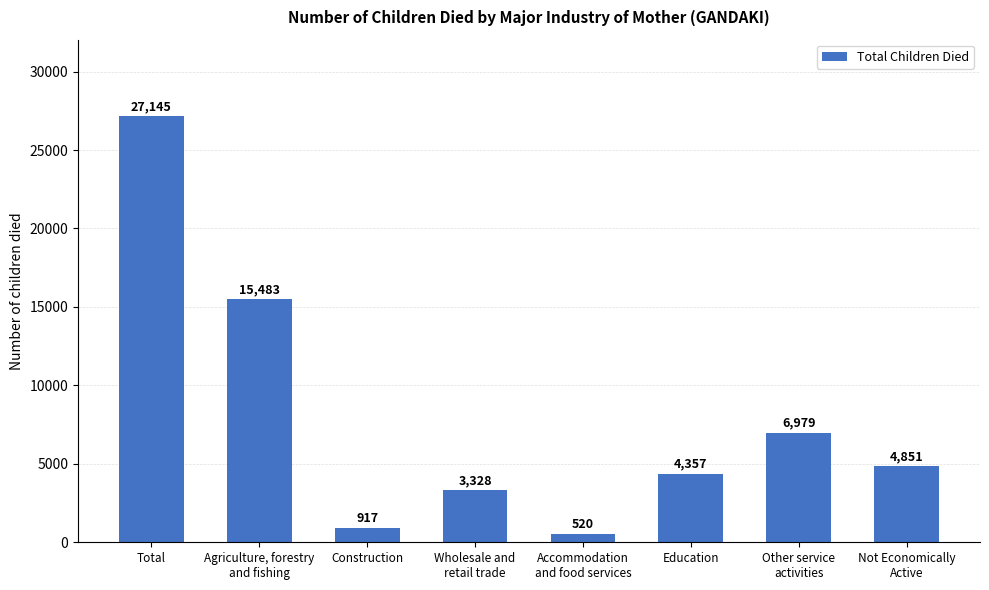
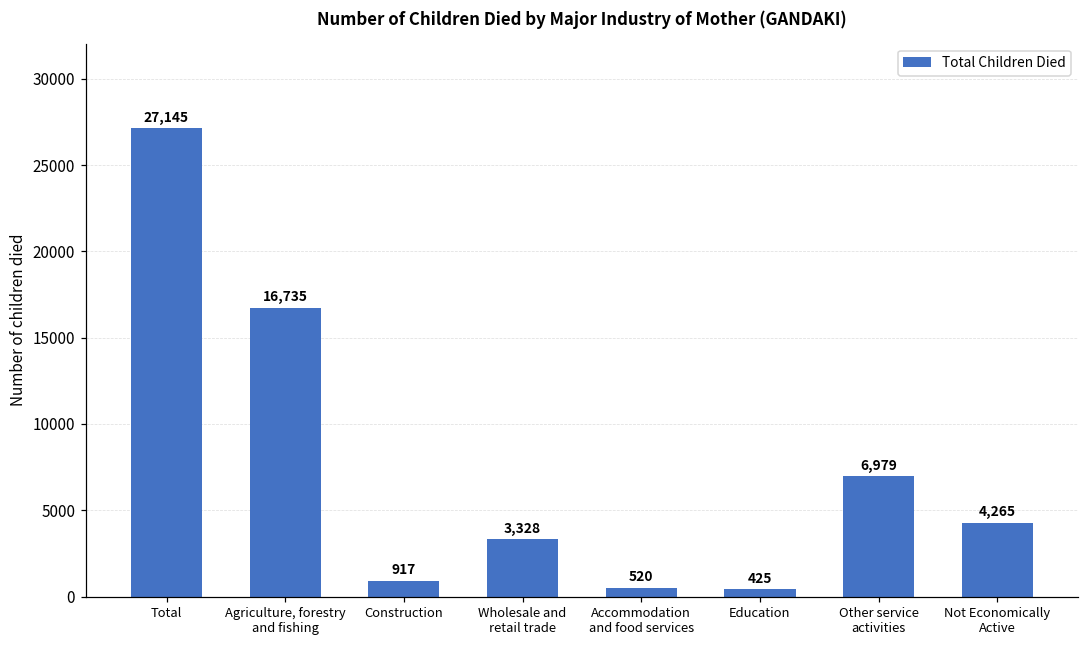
  {
    "Total": "27,145",
-   "Agriculture, forestry and fishing": "15,483",
+   "Agriculture, forestry and fishing": "16,735",
    "Construction": "917",
    "Wholesale and retail trade": "3,328",
    "Accommodation and food services": "520",
-   "Education": "4,357",
+   "Education": "425",
    "Other service activities": "6,979",
-   "Not Economically Active": "4,851"
+   "Not Economically Active": "4,265"
  }
